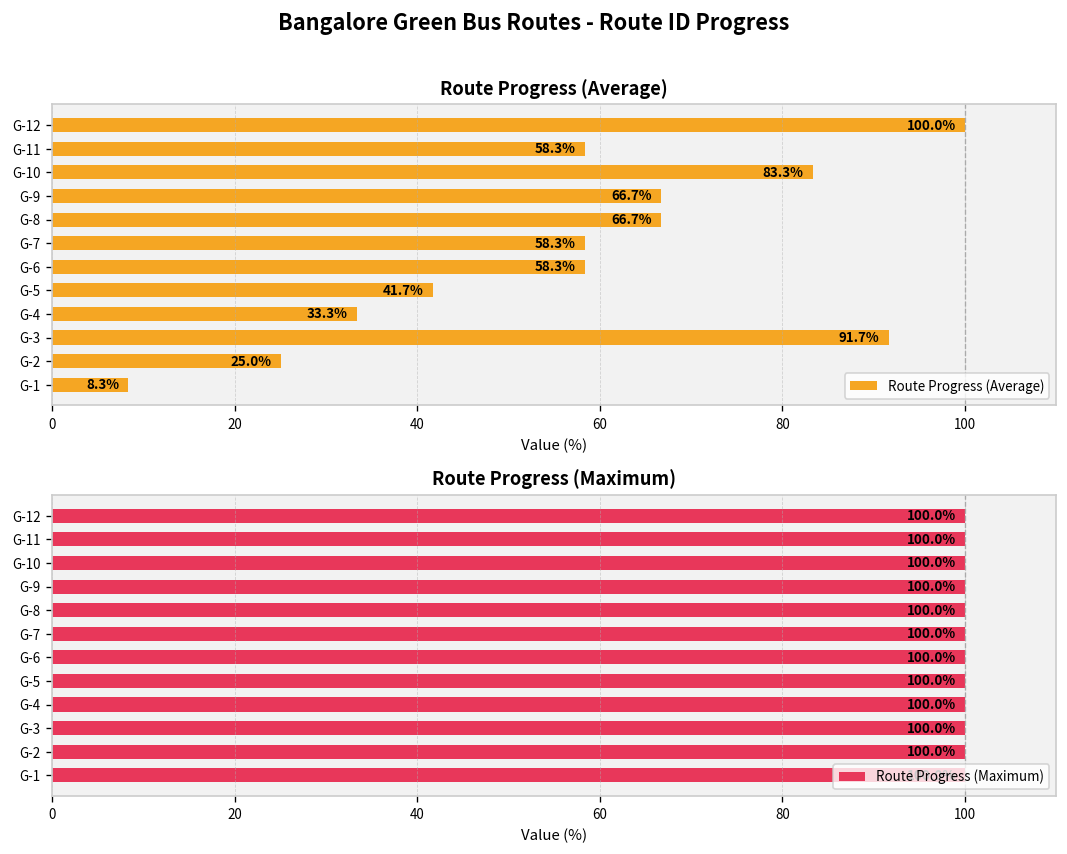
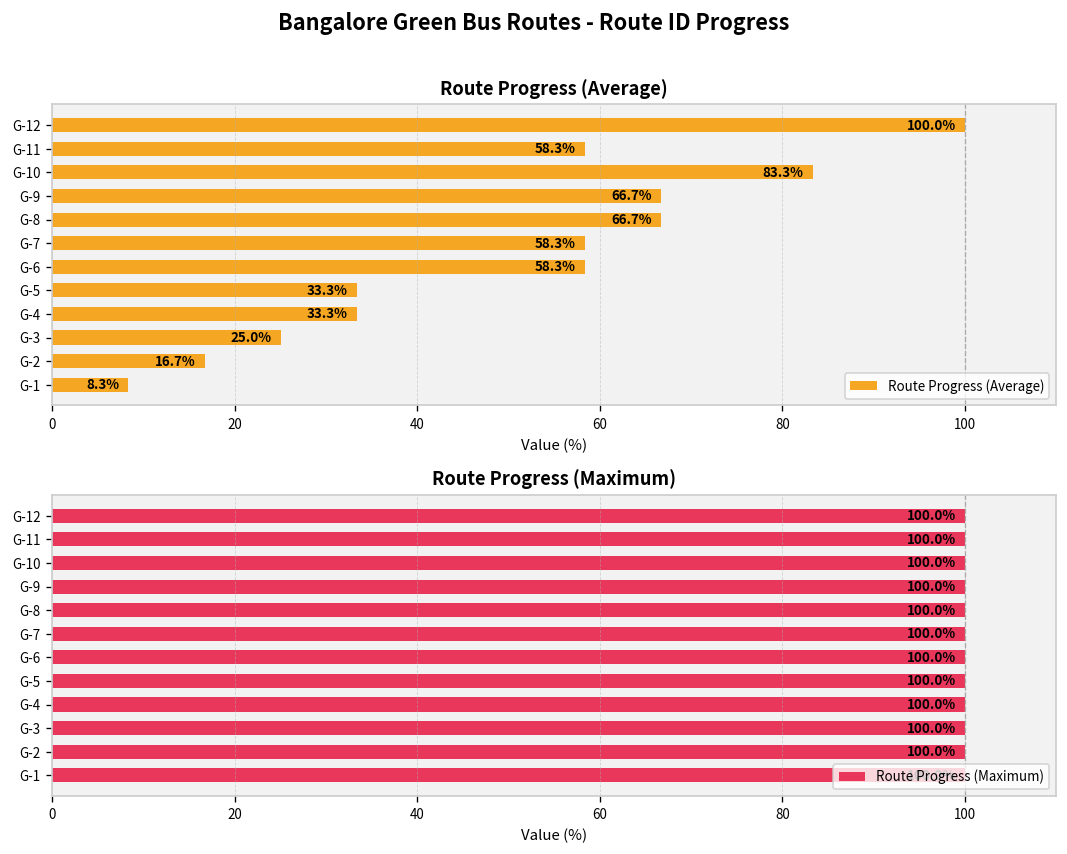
  {
    "Route Progress (Average)": {
      "G-12": "100.0%",
      "G-11": "58.3%",
      "G-10": "83.3%",
      "G-9": "66.7%",
      "G-8": "66.7%",
      "G-7": "58.3%",
      "G-6": "58.3%",
-     "G-5": "41.7%",
+     "G-5": "33.3%",
      "G-4": "33.3%",
-     "G-3": "91.7%",
-     "G-2": "25.0%",
+     "G-3": "25.0%",
+     "G-2": "16.7%",
      "G-1": "8.3%"
    },
    "Route Progress (Maximum)": {
      "G-12": "100.0%",
      "G-11": "100.0%",
      "G-10": "100.0%",
      "G-9": "100.0%",
      "G-8": "100.0%",
      "G-7": "100.0%",
      "G-6": "100.0%",
      "G-5": "100.0%",
      "G-4": "100.0%",
      "G-3": "100.0%",
      "G-2": "100.0%"
    }
  }
